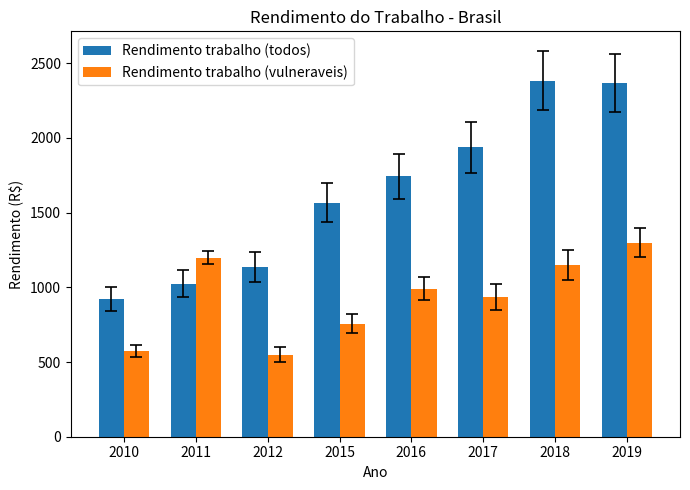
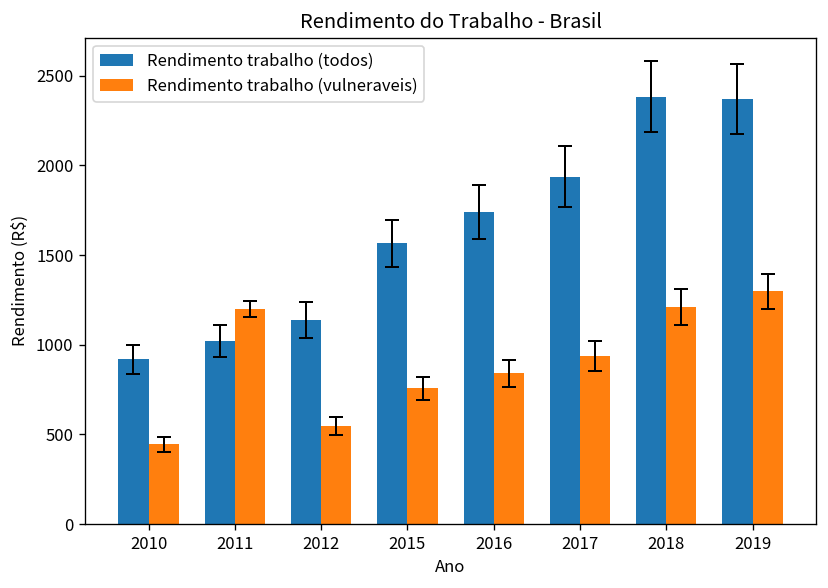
  {
    "Rendimento trabalho (vulneraveis)": {
-     "2010": 580,
+     "2010": 440,
      "2011": 1200,
      "2012": 550,
      "2015": 760,
-     "2016": 990,
+     "2016": 840,
      "2017": 940,
-     "2018": 1150,
+     "2018": 1210,
      "2019": 1300
    }
  }
